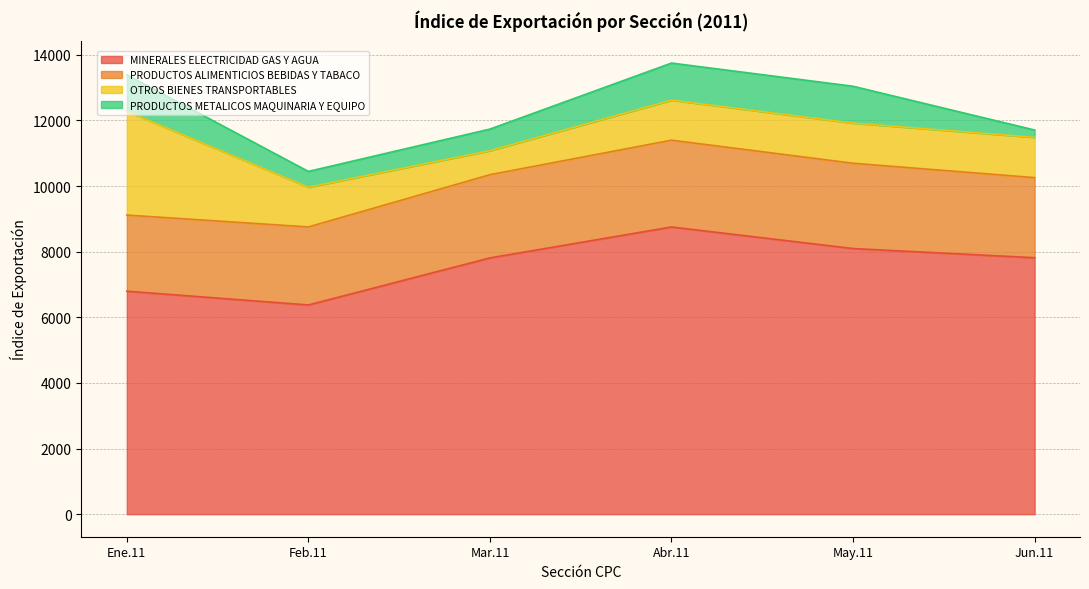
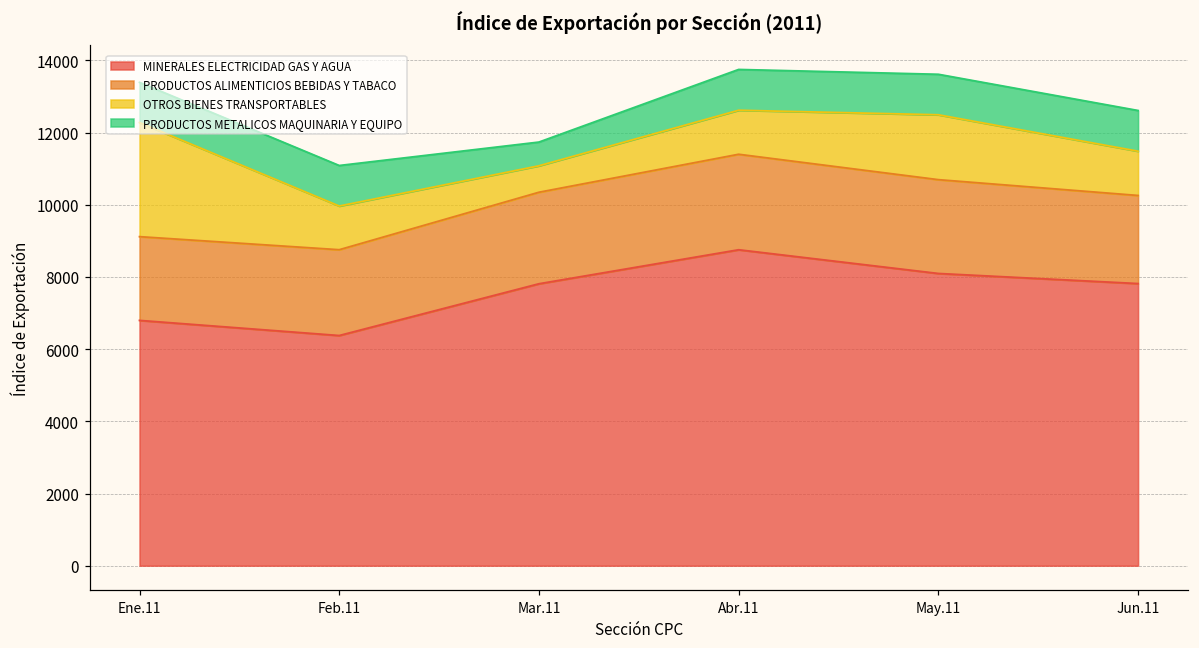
  {
    "OTROS BIENES TRANSPORTABLES": {
      "Feb.11": 1200,
      "Mar.11": 700,
      "Abr.11": 1200,
-     "May.11": 1200,
+     "May.11": 1800,
      "Jun.11": 1200
    },
    "PRODUCTOS METALICOS MAQUINARIA Y EQUIPO": {
-     "Feb.11": 500,
+     "Feb.11": 1100,
      "Mar.11": 700,
      "Abr.11": 1100,
      "May.11": 1100,
-     "Jun.11": 200
+     "Jun.11": 1100
    }
  }
